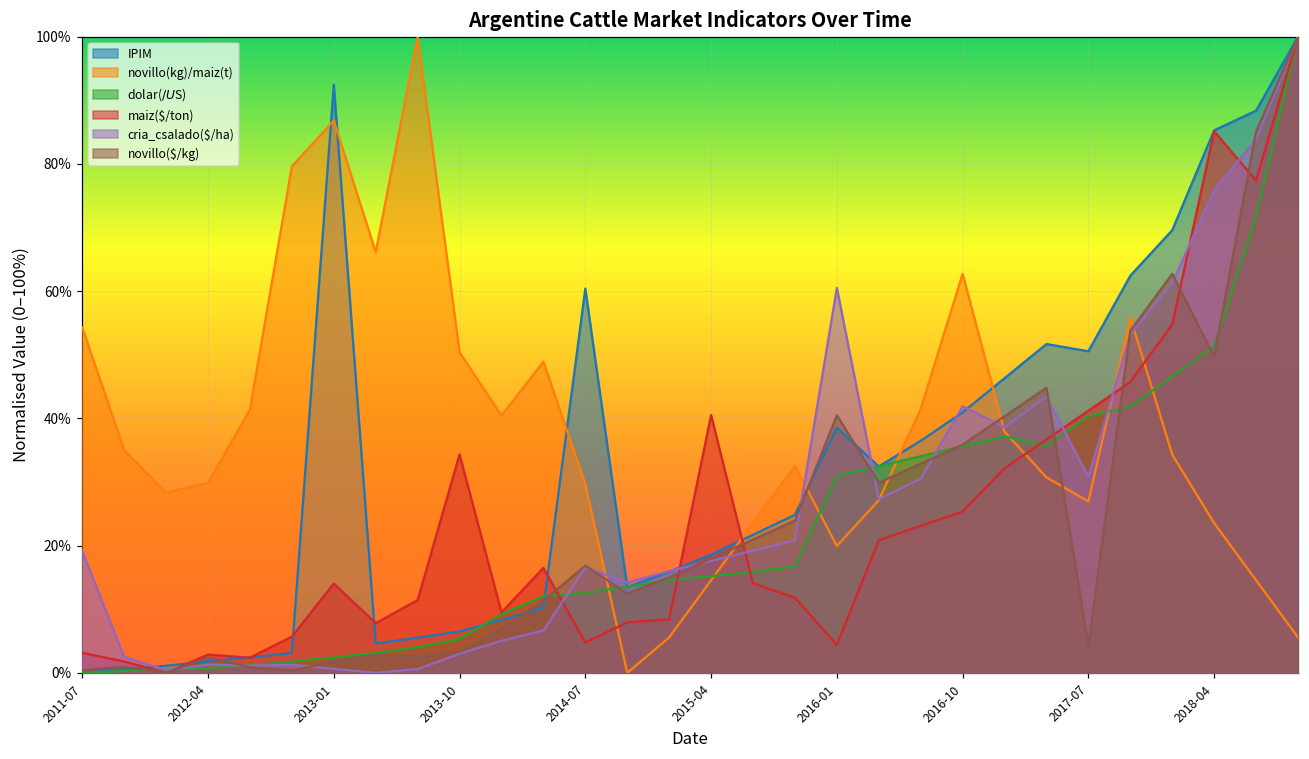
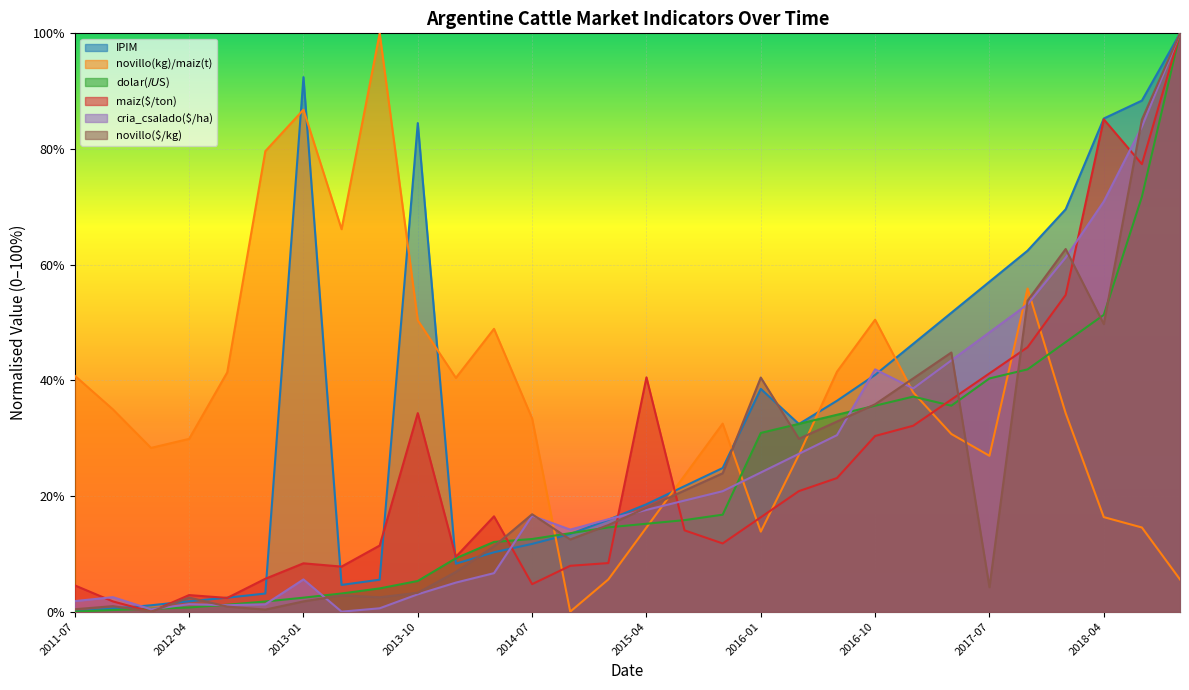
  {
    "IPIM": {
      "2012-04": "2%",
      "2013-01": "92%",
-     "2013-10": "7%",
-     "2014-07": "60%",
+     "2013-10": "84%",
+     "2014-07": "12%",
      "2015-04": "19%",
      "2016-01": "39%",
      "2016-10": "41%",
-     "2017-07": "51%"
+     "2017-07": "57%"
    },
    "novillo(kg)/maiz(t)": {
-     "2011-07": "54%",
+     "2011-07": "41%",
      "2012-04": "30%",
      "2013-01": "87%",
      "2013-10": "50%",
-     "2014-07": "30%",
+     "2014-07": "33%",
      "2015-04": "15%",
-     "2016-01": "20%",
-     "2016-10": "63%",
+     "2016-01": "14%",
+     "2016-10": "50%",
      "2017-07": "27%",
-     "2018-04": "24%"
+     "2018-04": "16%"
    },
    "maiz($/ton)": {
-     "2011-07": "3%",
-     "2013-01": "14%",
+     "2011-07": "5%",
+     "2013-01": "8%",
      "2013-10": "34%",
      "2014-07": "5%",
      "2015-04": "41%",
-     "2016-01": "4%",
-     "2016-10": "25%",
+     "2016-01": "16%",
+     "2016-10": "30%",
      "2017-07": "41%"
    },
    "cria_csalado($/ha)": {
-     "2011-07": "19%",
+     "2011-07": "2%",
      "2012-04": "1%",
-     "2013-01": "1%",
-     "2016-01": "61%",
+     "2013-01": "6%",
+     "2016-01": "24%",
      "2016-10": "42%",
-     "2017-07": "31%",
-     "2018-04": "76%"
+     "2017-07": "48%",
+     "2018-04": "71%"
    },
    "novillo($/kg)": {
      "2013-01": "2%",
      "2016-01": "40%",
      "2017-07": "4%",
      "2018-04": "50%"
    }
  }
